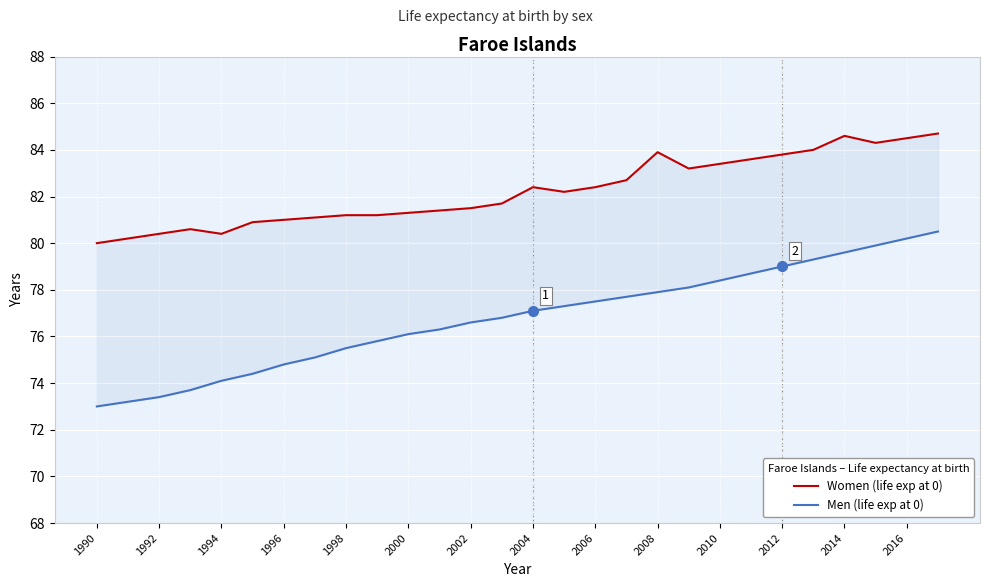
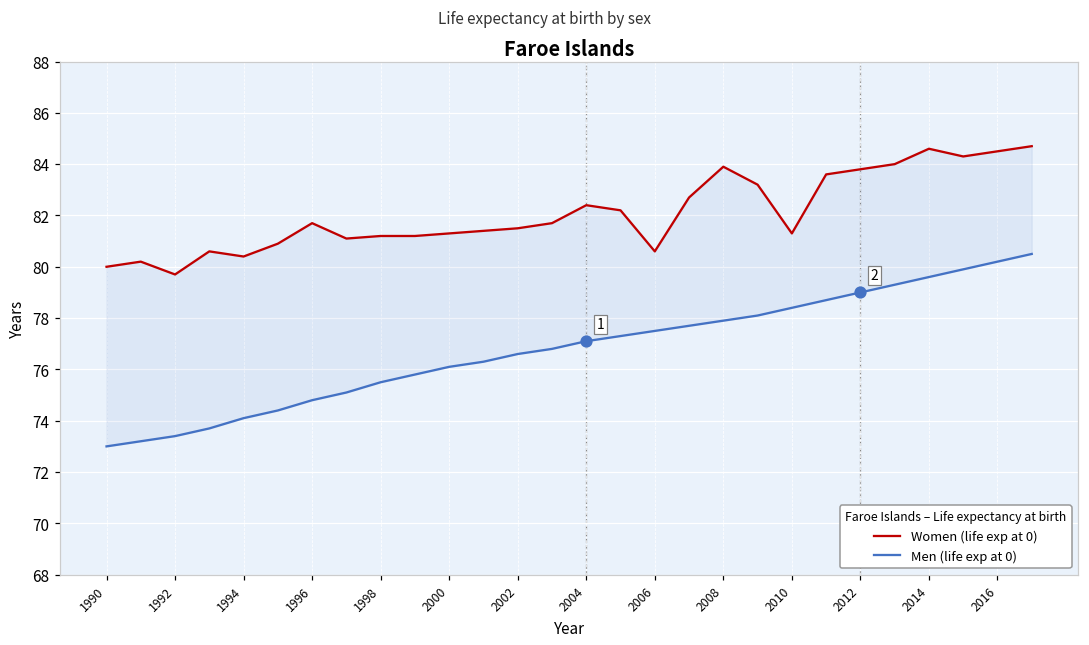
  {
    "Women (life exp at 0)": {
      "1990": 80.0,
-     "1992": 80.4,
+     "1992": 79.7,
      "1994": 80.4,
-     "1996": 81.0,
+     "1996": 81.7,
      "1998": 81.2,
      "2000": 81.3,
      "2002": 81.5,
      "2004": 82.4,
-     "2006": 82.4,
+     "2006": 80.6,
      "2008": 83.9,
-     "2010": 83.4,
+     "2010": 81.3,
      "2012": 83.8,
      "2014": 84.6,
      "2016": 84.5
    }
  }
